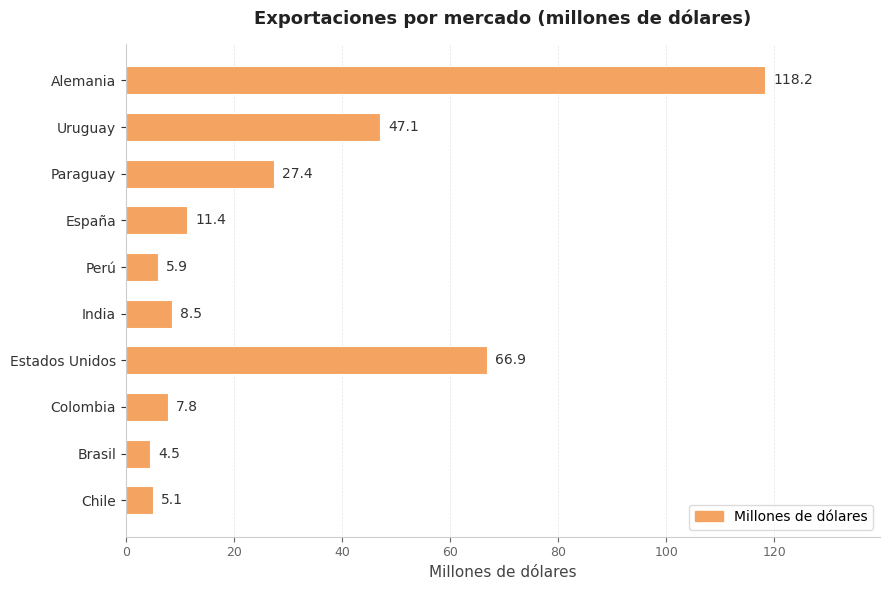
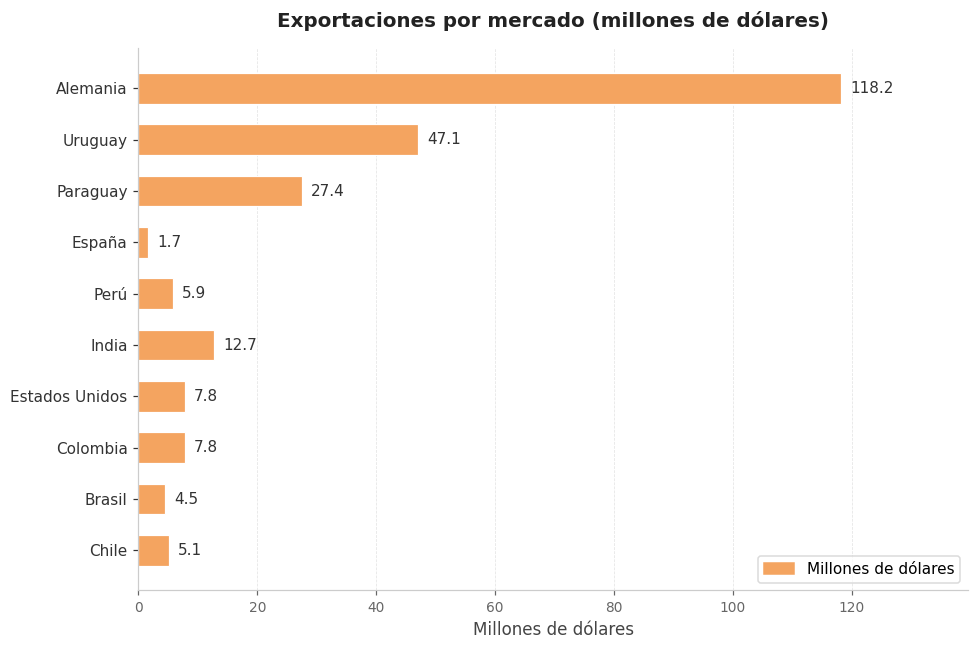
  {
    "Alemania": 118.2,
    "Uruguay": 47.1,
    "Paraguay": 27.4,
-   "España": 11.4,
+   "España": 1.7,
    "Perú": 5.9,
-   "India": 8.5,
-   "Estados Unidos": 66.9,
+   "India": 12.7,
+   "Estados Unidos": 7.8,
    "Colombia": 7.8,
    "Brasil": 4.5,
    "Chile": 5.1
  }
